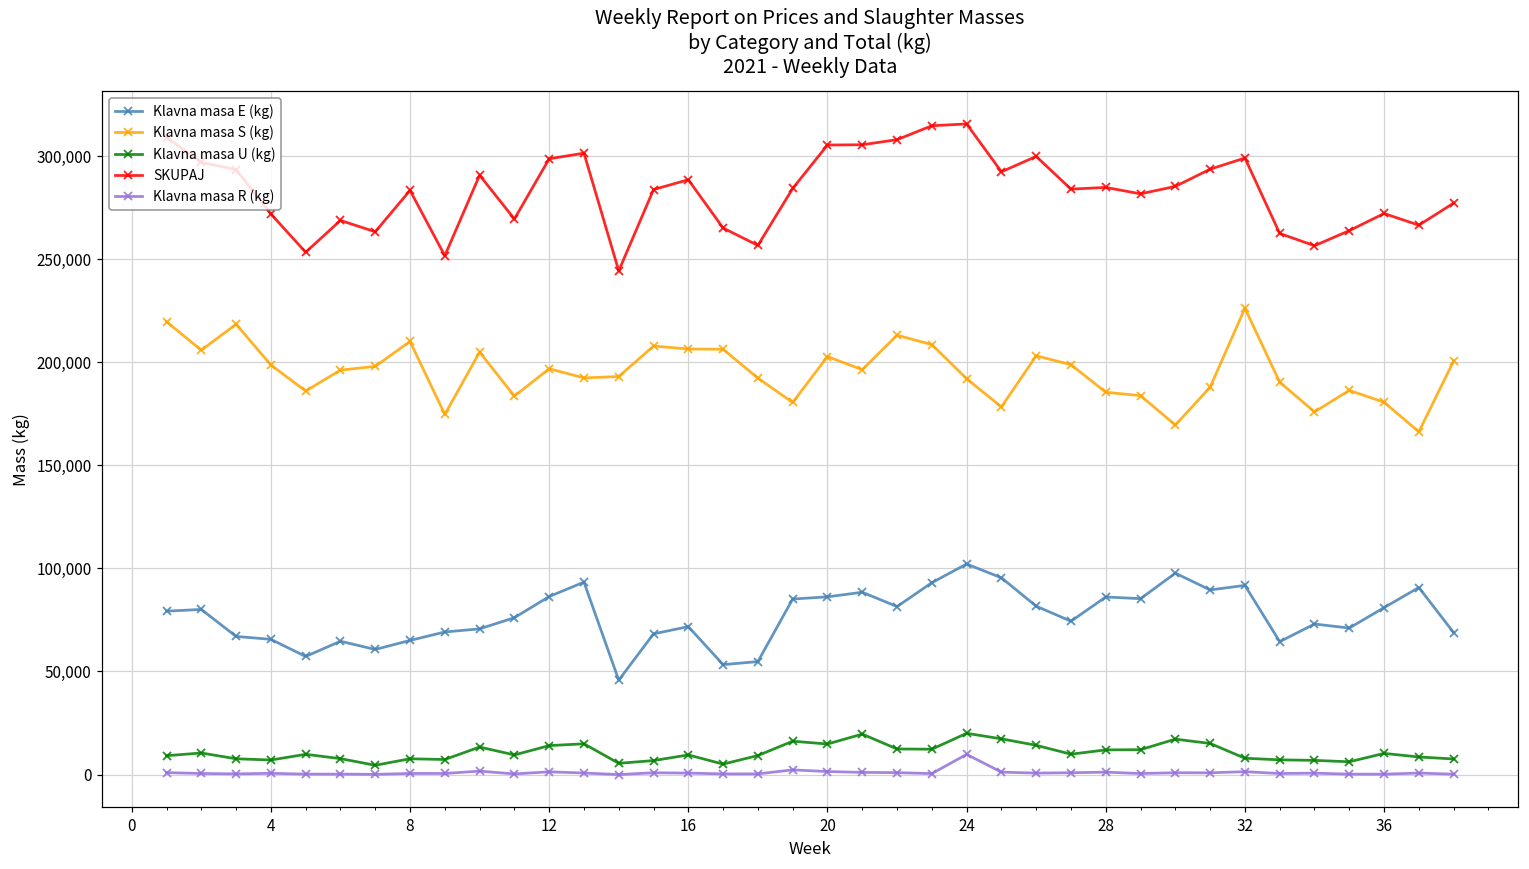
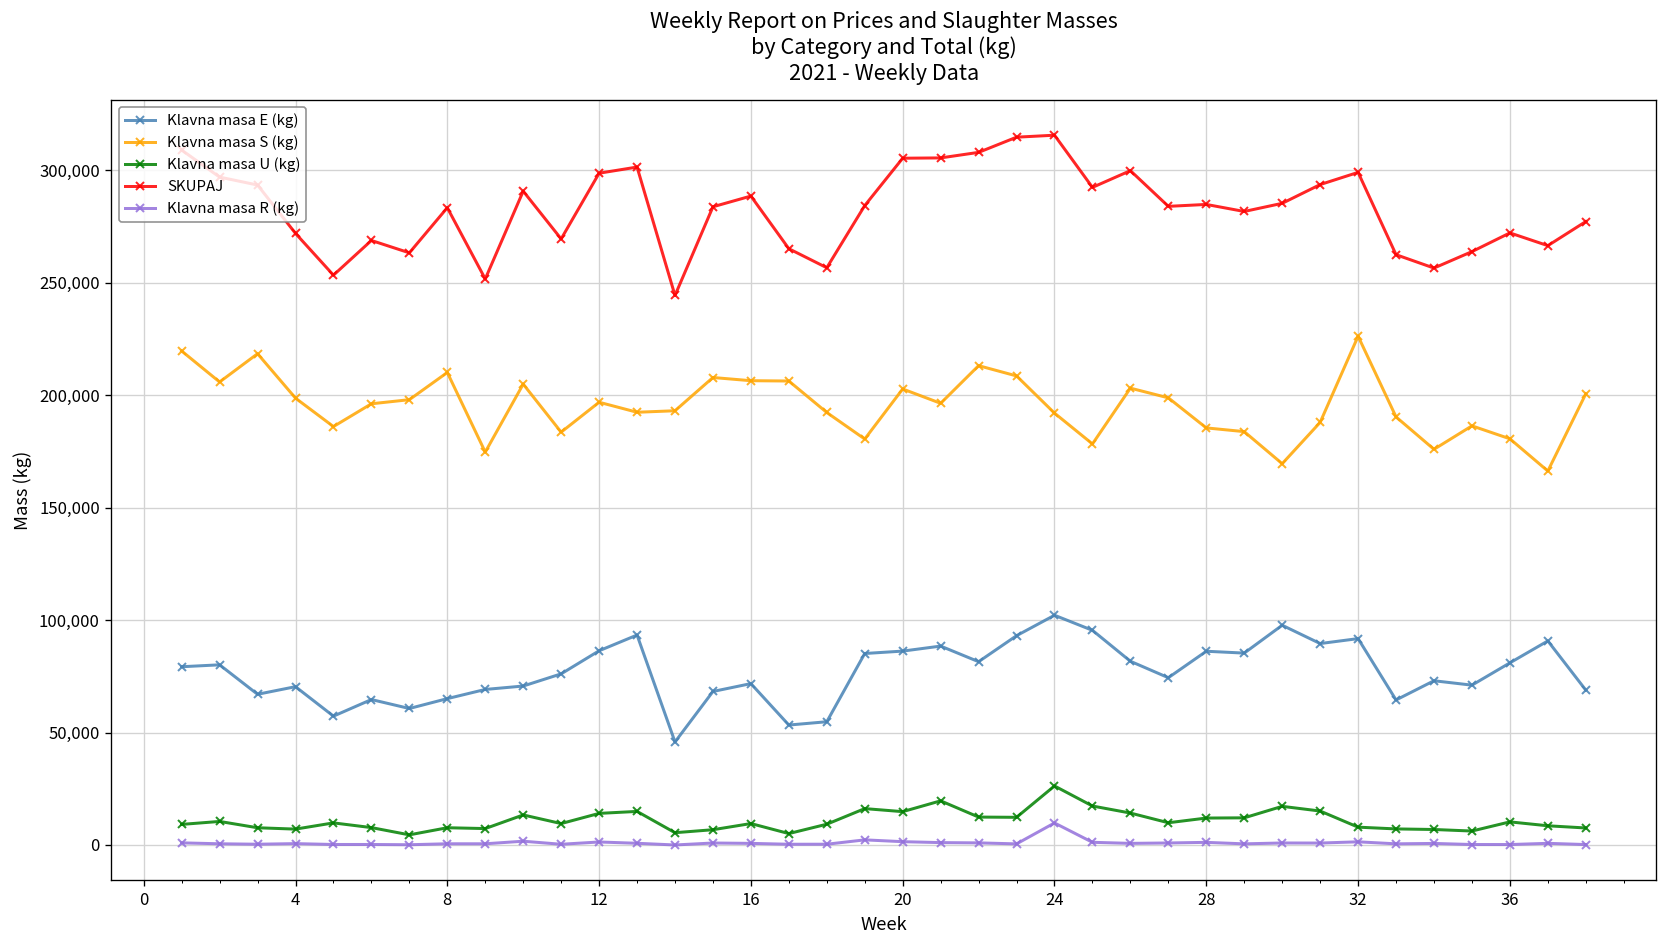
  {
    "Klavna masa E (kg)": {
-     "4": "66,000",
+     "4": "70,000",
      "8": "65,000",
      "12": "86,000",
      "16": "72,000",
      "20": "86,000",
      "24": "102,000",
      "28": "86,000",
      "32": "92,000",
      "36": "81,000"
    },
    "Klavna masa S (kg)": {
      "4": "199,000",
      "8": "210,000",
      "12": "197,000",
      "16": "206,000",
      "20": "203,000",
      "24": "192,000",
      "28": "185,000",
      "32": "226,000",
      "36": "181,000"
    },
    "Klavna masa U (kg)": {
      "4": "7,000",
      "8": "8,000",
      "12": "14,000",
      "16": "10,000",
      "20": "15,000",
-     "24": "20,000",
+     "24": "26,000",
      "28": "12,000",
      "32": "8,000",
      "36": "10,000"
    },
    "SKUPAJ": {
      "4": "272,000",
      "8": "283,000",
      "12": "299,000",
      "16": "289,000",
      "20": "305,000",
      "24": "316,000",
      "28": "285,000",
      "32": "299,000",
      "36": "272,000"
    },
    "Klavna masa R (kg)": {
      "4": "1,000",
      "8": "1,000",
      "12": "1,000",
      "16": "1,000",
      "20": "1,000",
      "24": "10,000",
      "28": "1,000",
      "32": "1,000",
      "36": "0"
    }
  }
